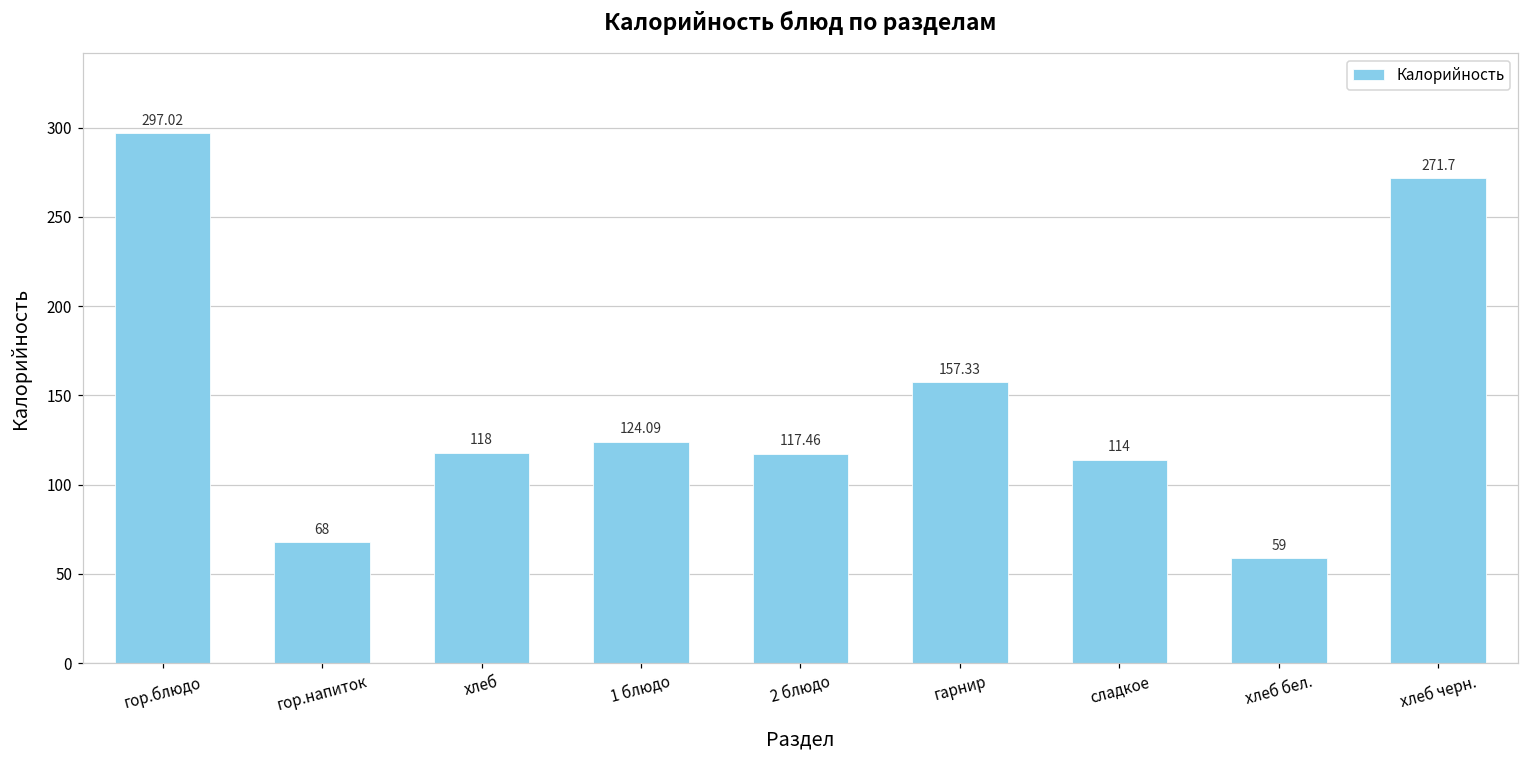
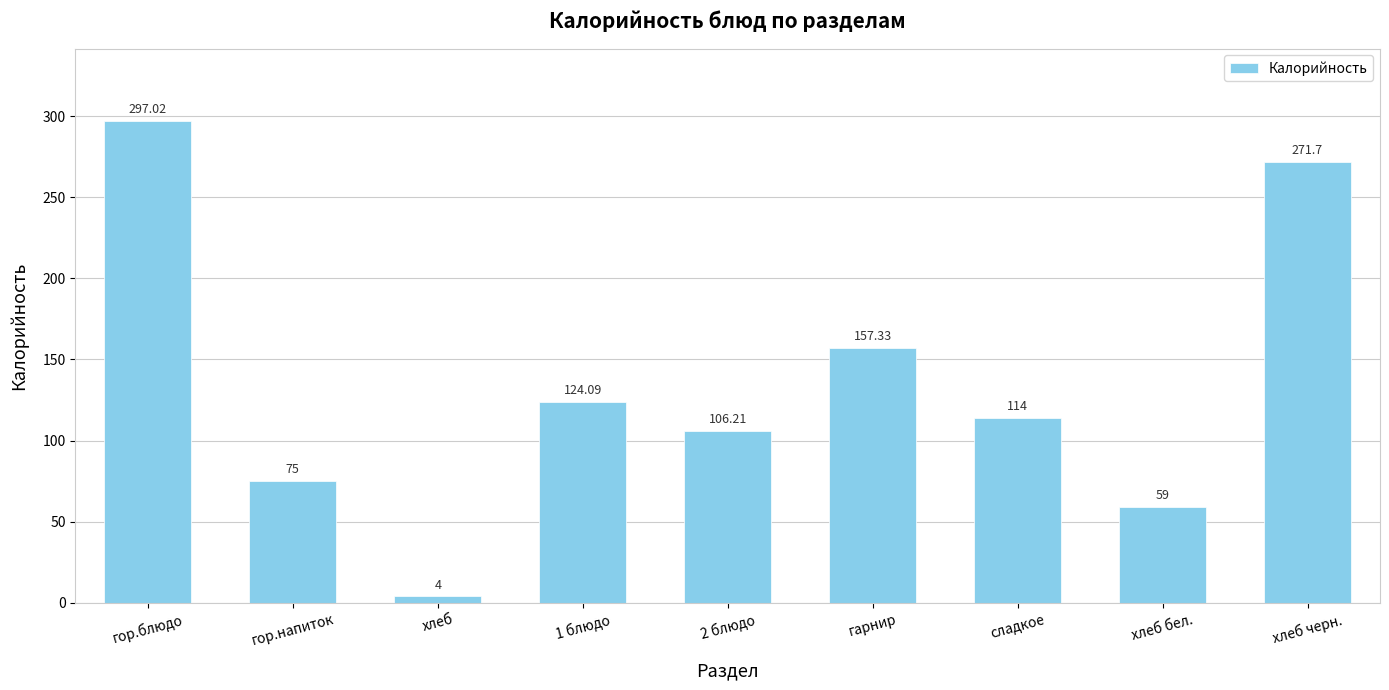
  {
    "гор.блюдо": 297.02,
-   "гор.напиток": 68,
-   "хлеб": 118,
+   "гор.напиток": 75,
+   "хлеб": 4,
    "1 блюдо": 124.09,
-   "2 блюдо": 117.46,
+   "2 блюдо": 106.21,
    "гарнир": 157.33,
    "сладкое": 114,
    "хлеб бел.": 59,
    "хлеб черн.": 271.7
  }
